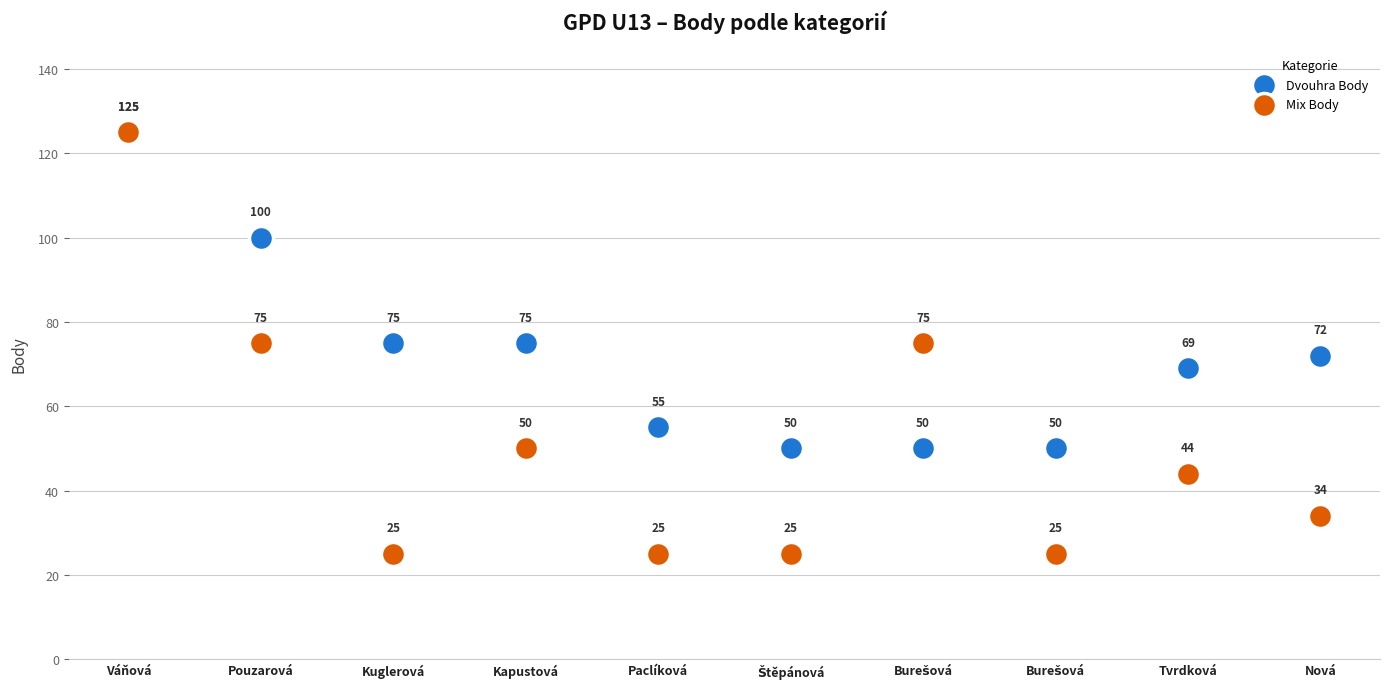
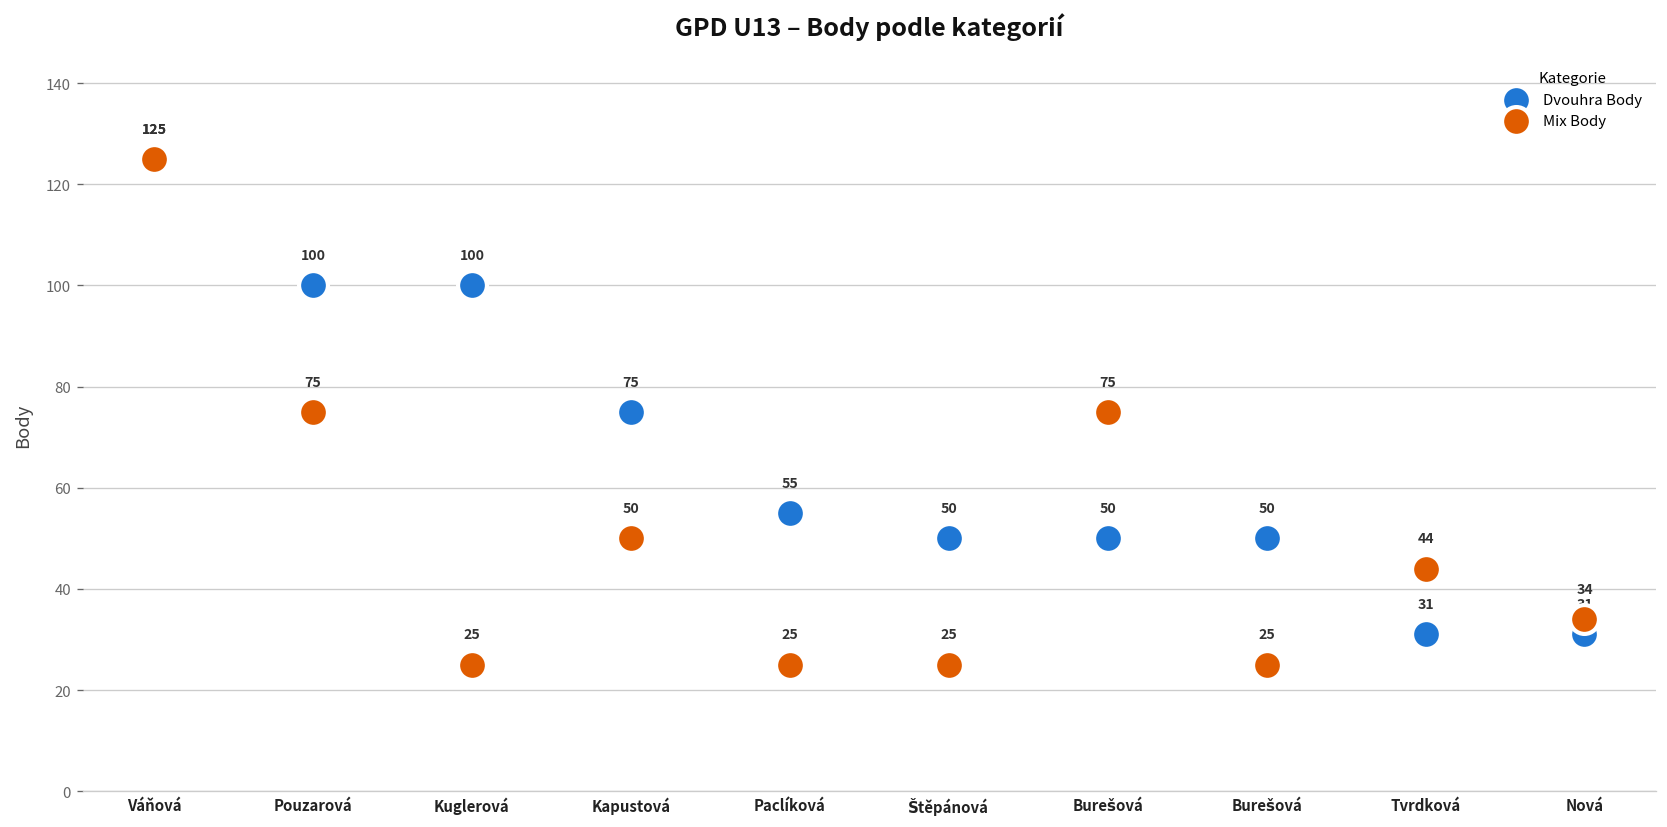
  {
    "Dvouhra Body": {
-     "Kuglerová": 75,
-     "Tvrdková": 69,
-     "Nová": 72
+     "Kuglerová": 100,
+     "Tvrdková": 31,
+     "Nová": 31
    }
  }
